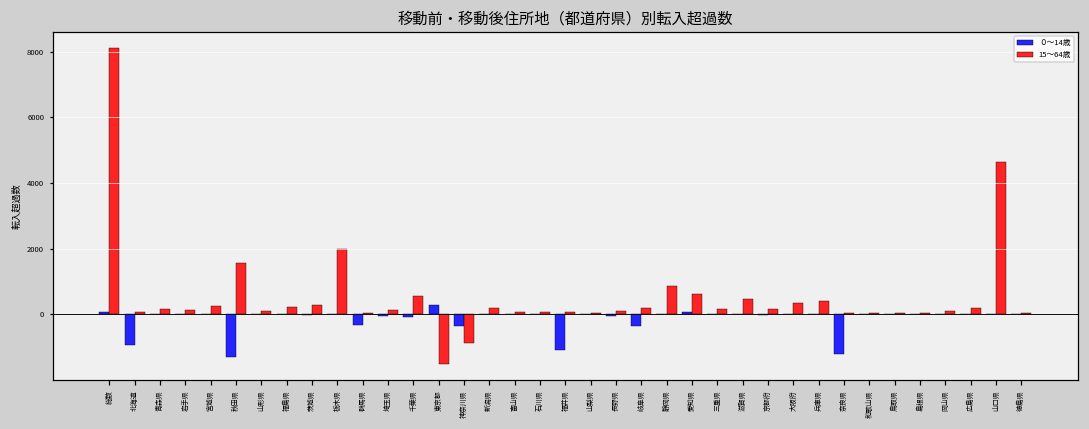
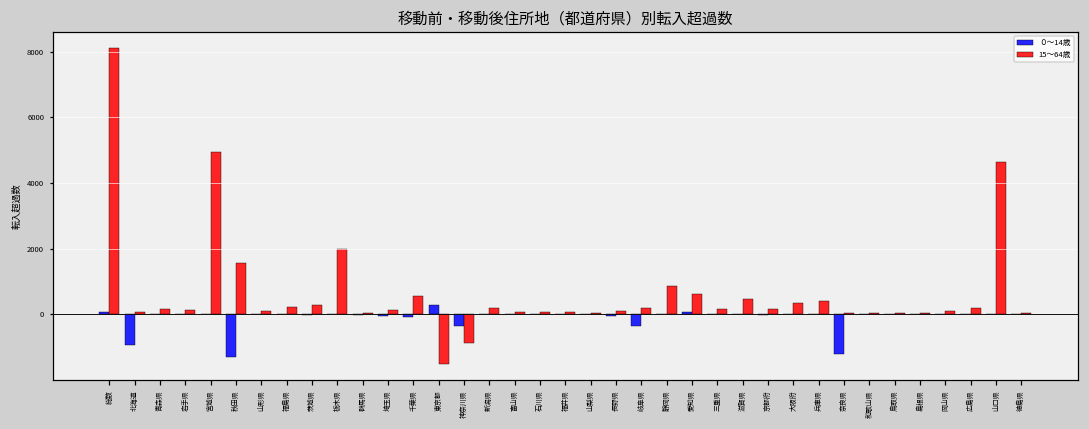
  {
    "０～14歳": {
      "北海道": -1000,
      "秋田県": -1300,
-     "群馬県": -300,
+     "群馬県": 0,
      "千葉県": -100,
      "東京都": 300,
      "神奈川県": -400,
-     "福井県": -1100,
+     "福井県": 0,
      "岐阜県": -400,
      "奈良県": -1200
    },
    "15～64歳": {
      "総数": 8100,
      "青森県": 200,
      "岩手県": 100,
-     "宮城県": 200,
+     "宮城県": 5000,
      "秋田県": 1500,
      "山形県": 100,
      "福島県": 200,
      "茨城県": 300,
      "栃木県": 2000,
      "埼玉県": 100,
      "千葉県": 600,
      "東京都": -1500,
      "神奈川県": -900,
      "新潟県": 200,
      "長野県": 100,
      "岐阜県": 200,
      "静岡県": 800,
      "愛知県": 600,
      "三重県": 200,
      "滋賀県": 400,
      "京都府": 200,
      "大阪府": 300,
      "兵庫県": 400,
      "岡山県": 100,
      "広島県": 200,
      "山口県": 4600
    }
  }
